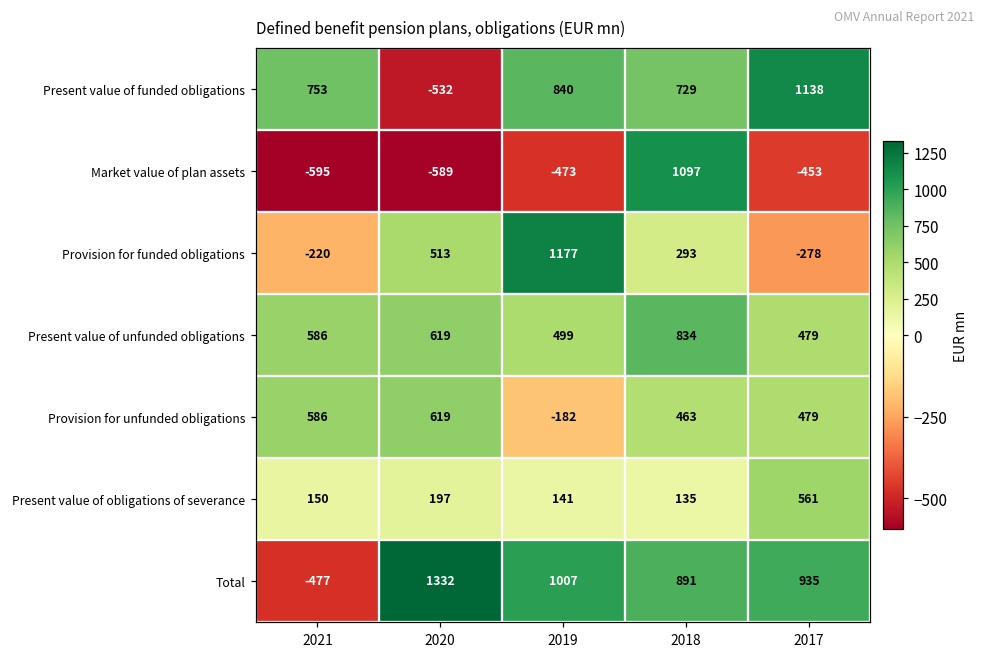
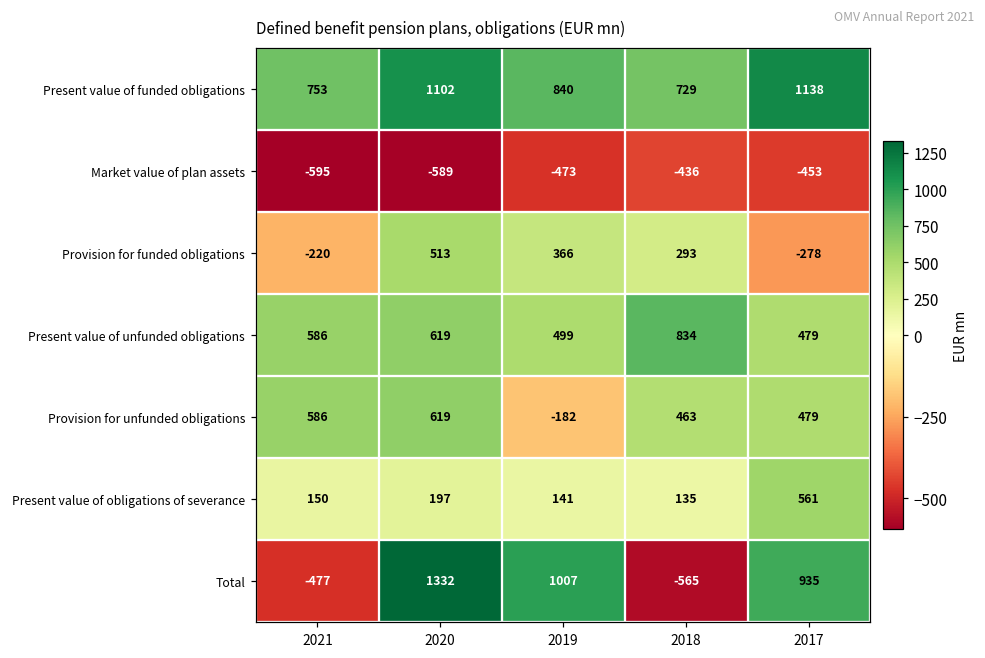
  {
    "Present value of funded obligations": {
      "2021": 753,
-     "2020": -532,
+     "2020": 1102,
      "2019": 840,
      "2018": 729,
      "2017": 1138
    },
    "Market value of plan assets": {
      "2021": -595,
      "2020": -589,
      "2019": -473,
-     "2018": 1097,
+     "2018": -436,
      "2017": -453
    },
    "Provision for funded obligations": {
      "2021": -220,
      "2020": 513,
-     "2019": 1177,
+     "2019": 366,
      "2018": 293,
      "2017": -278
    },
    "Present value of unfunded obligations": {
      "2021": 586,
      "2020": 619,
      "2019": 499,
      "2018": 834,
      "2017": 479
    },
    "Provision for unfunded obligations": {
      "2021": 586,
      "2020": 619,
      "2019": -182,
      "2018": 463,
      "2017": 479
    },
    "Present value of obligations of severance": {
      "2021": 150,
      "2020": 197,
      "2019": 141,
      "2018": 135,
      "2017": 561
    },
    "Total": {
      "2021": -477,
      "2020": 1332,
      "2019": 1007,
-     "2018": 891,
+     "2018": -565,
      "2017": 935
    }
  }
